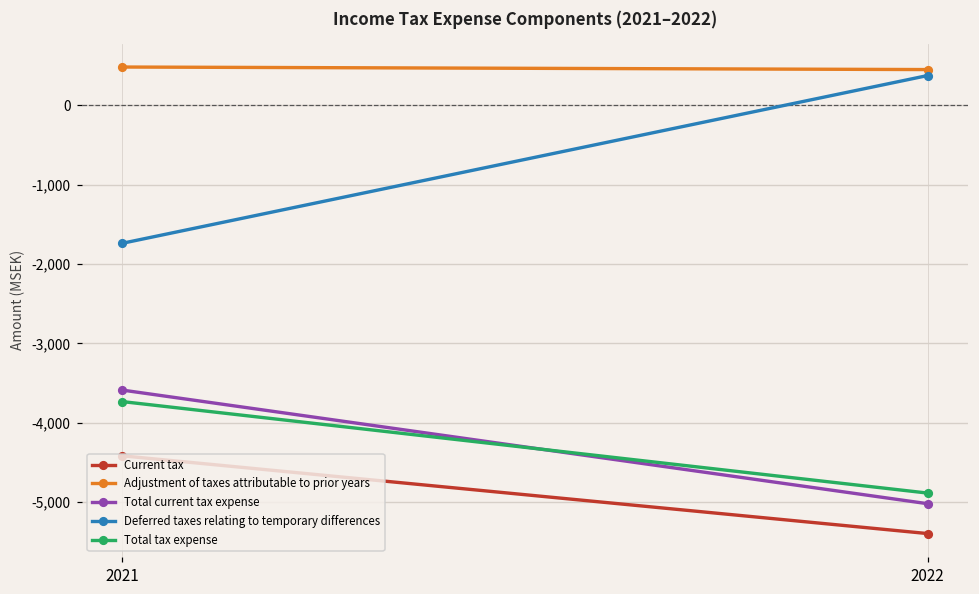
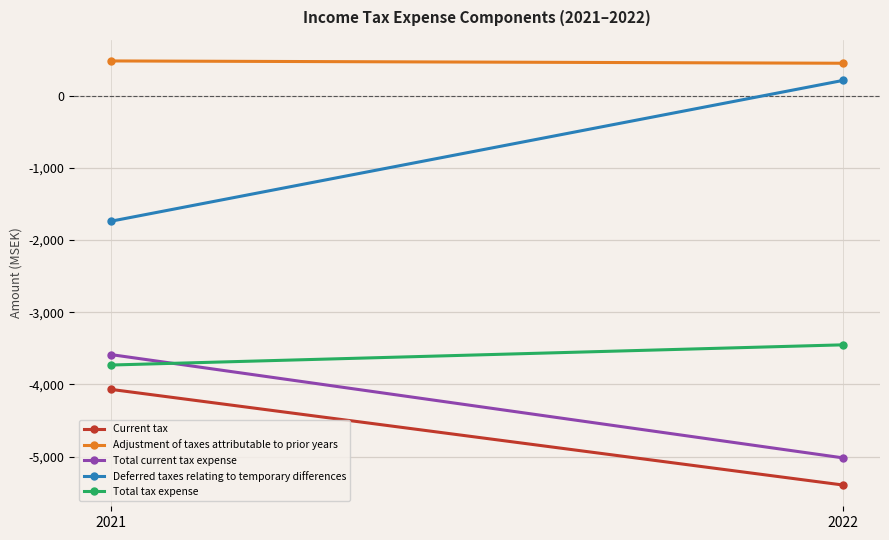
  {
    "Current tax": {
-     "2021": "-4,400",
+     "2021": "-4,100",
      "2022": "-5,400"
    },
    "Adjustment of taxes attributable to prior years": {
      "2021": "500",
      "2022": "500"
    },
    "Total current tax expense": {
      "2021": "-3,600",
      "2022": "-5,000"
    },
    "Deferred taxes relating to temporary differences": {
      "2021": "-1,700",
-     "2022": "400"
+     "2022": "200"
    },
    "Total tax expense": {
      "2021": "-3,700",
-     "2022": "-4,900"
+     "2022": "-3,500"
    }
  }
